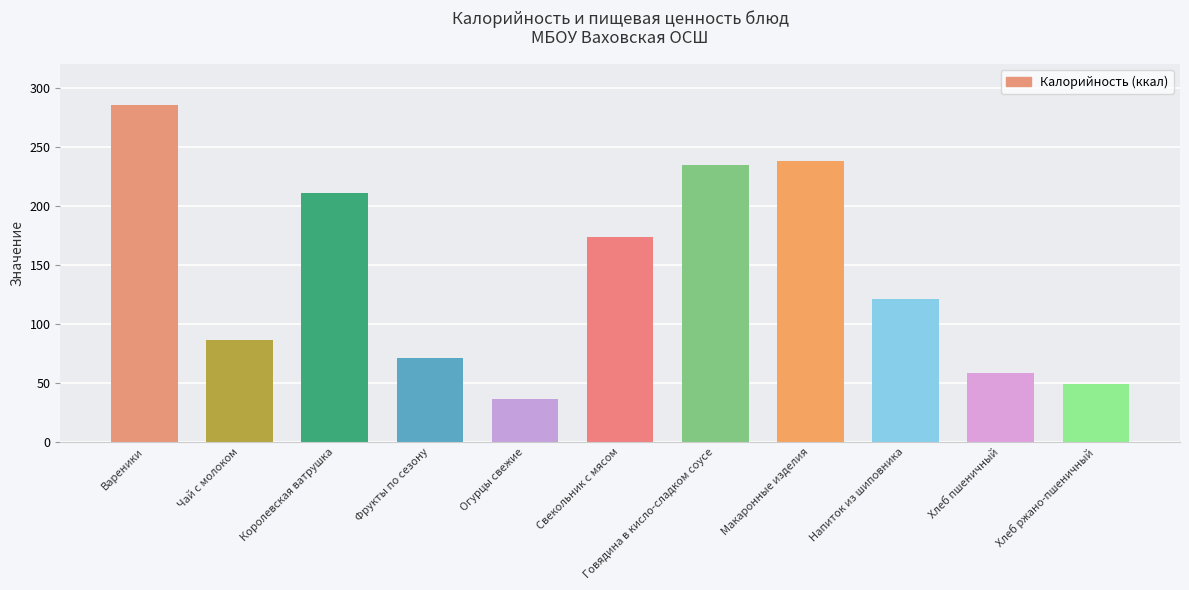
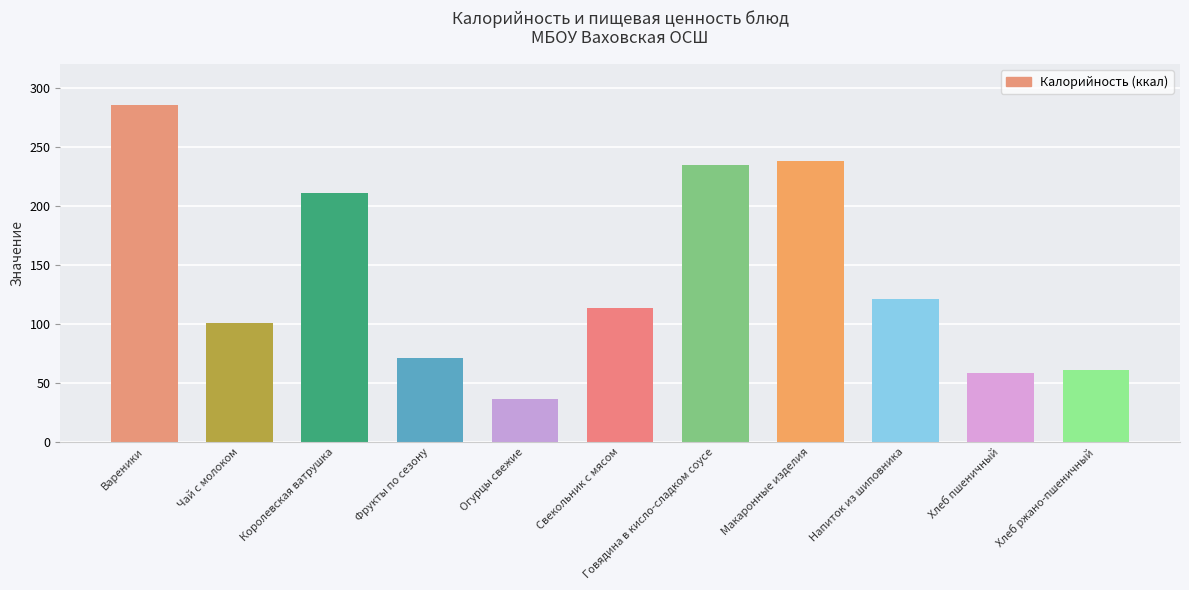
  {
    "Вареники": 285,
-   "Чай с молоком": 86,
+   "Чай с молоком": 101,
    "Королевская ватрушка": 211,
    "Фрукты по сезону": 72,
    "Огурцы свежие": 36,
-   "Свекольник с мясом": 173,
+   "Свекольник с мясом": 114,
    "Говядина в кисло-сладком соусе": 235,
    "Макаронные изделия": 238,
    "Напиток из шиповника": 121,
    "Хлеб пшеничный": 59,
-   "Хлеб ржано-пшеничный": 49
+   "Хлеб ржано-пшеничный": 61
  }
